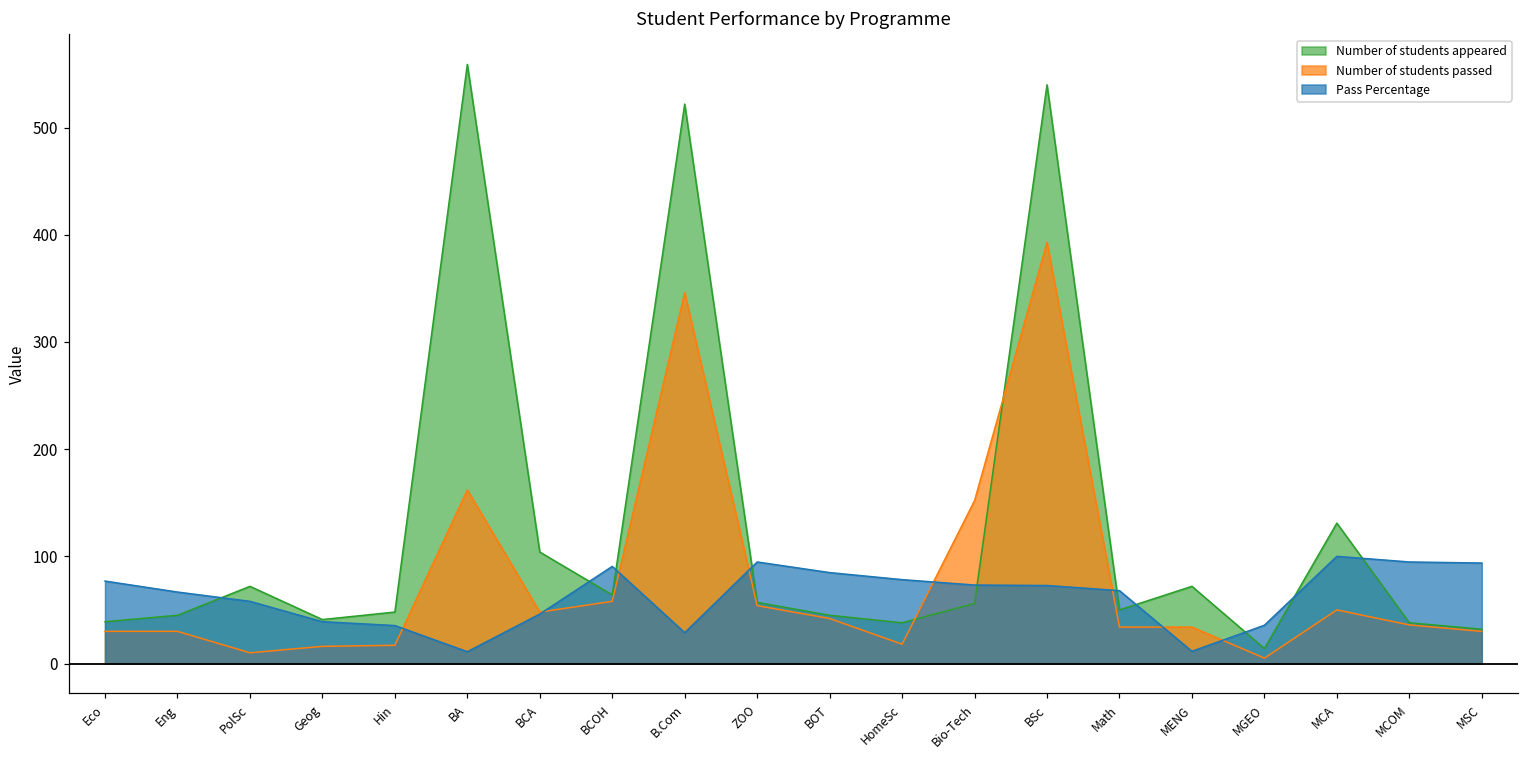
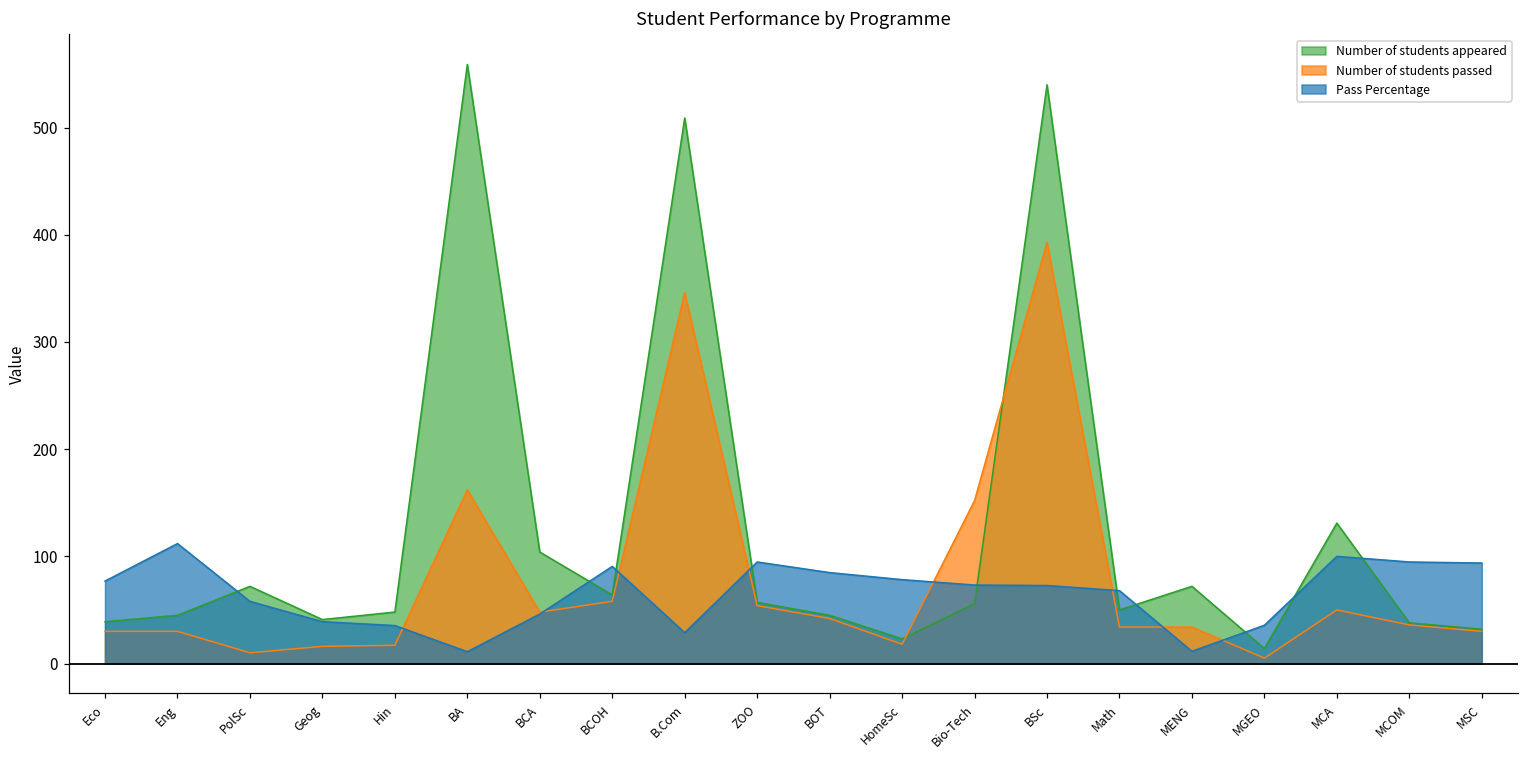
  {
    "Number of students appeared": {
      "Eco": 40,
      "Eng": 50,
      "PolSc": 70,
      "Hin": 50,
      "BA": 560,
      "BCA": 100,
      "BCOH": 60,
-     "B.Com": 520,
+     "B.Com": 510,
      "ZOO": 60,
      "BOT": 50,
-     "HomeSc": 40,
+     "HomeSc": 20,
      "Bio-Tech": 60,
      "BSc": 540,
      "Math": 50,
      "MENG": 70,
      "MGEO": 10,
      "MCA": 130
    },
    "Number of students passed": {
      "Eco": 30,
      "Eng": 30,
      "PolSc": 10,
      "Geog": 20,
      "Hin": 20,
      "BA": 160,
      "BCOH": 60,
      "B.Com": 350,
      "ZOO": 50,
      "BOT": 40,
      "HomeSc": 20,
      "Bio-Tech": 150,
      "BSc": 390,
      "Math": 30,
      "MENG": 30,
      "MGEO": 10,
      "MCA": 50
    },
    "Pass Percentage": {
      "Eco": 80,
-     "Eng": 70,
+     "Eng": 110,
      "PolSc": 60,
      "Hin": 40,
      "BA": 10,
      "BCOH": 90,
      "B.Com": 30,
      "ZOO": 90,
      "BOT": 80,
      "HomeSc": 80,
      "Bio-Tech": 70,
      "BSc": 70,
      "Math": 70,
      "MENG": 10,
      "MGEO": 40,
      "MCA": 100,
      "MCOM": 90,
      "MSC": 90
    }
  }
